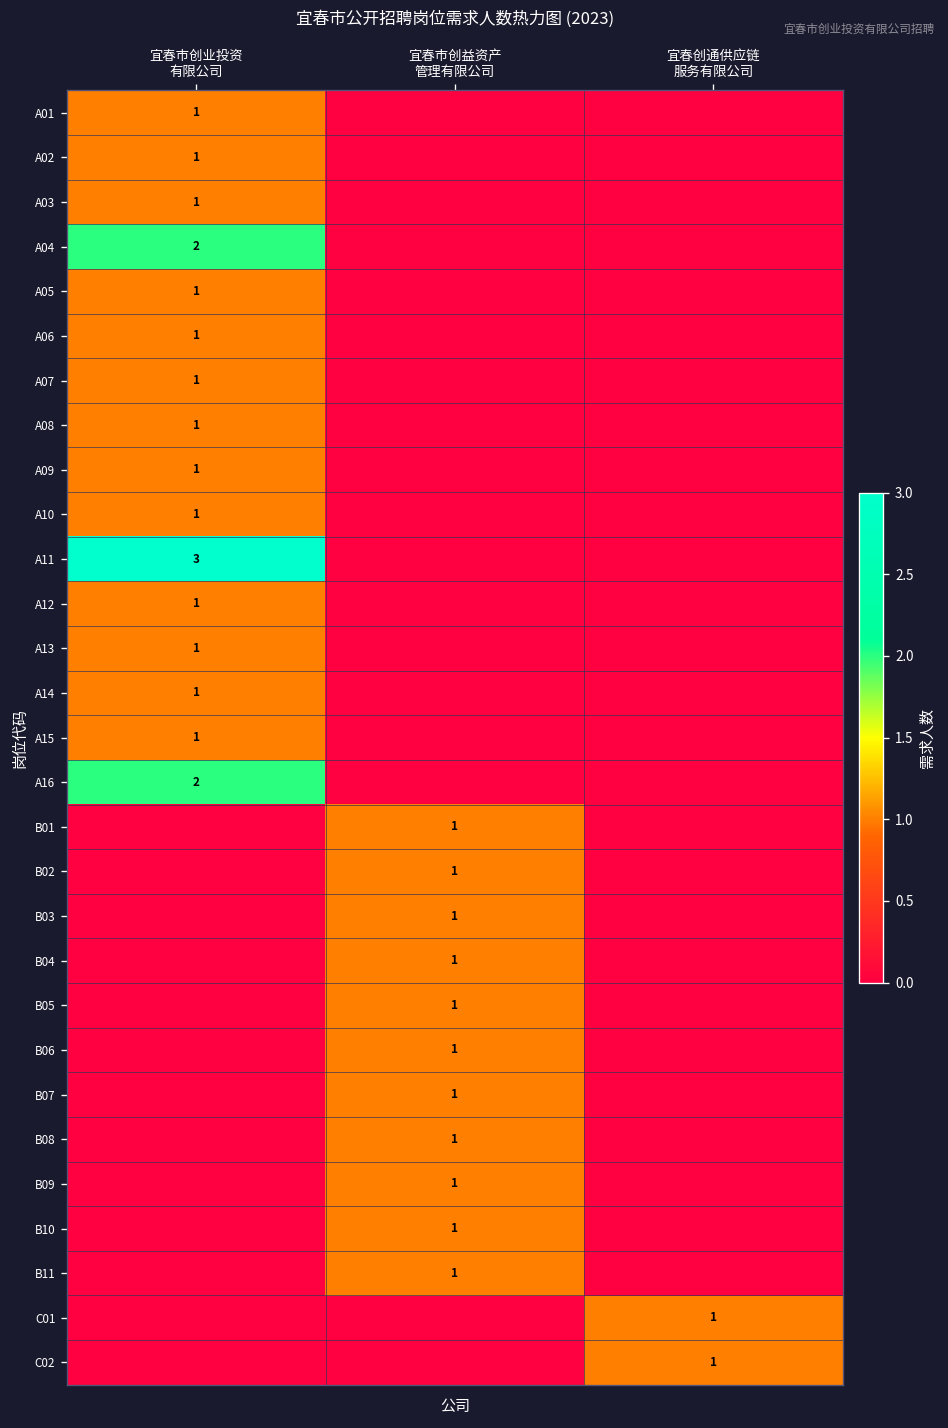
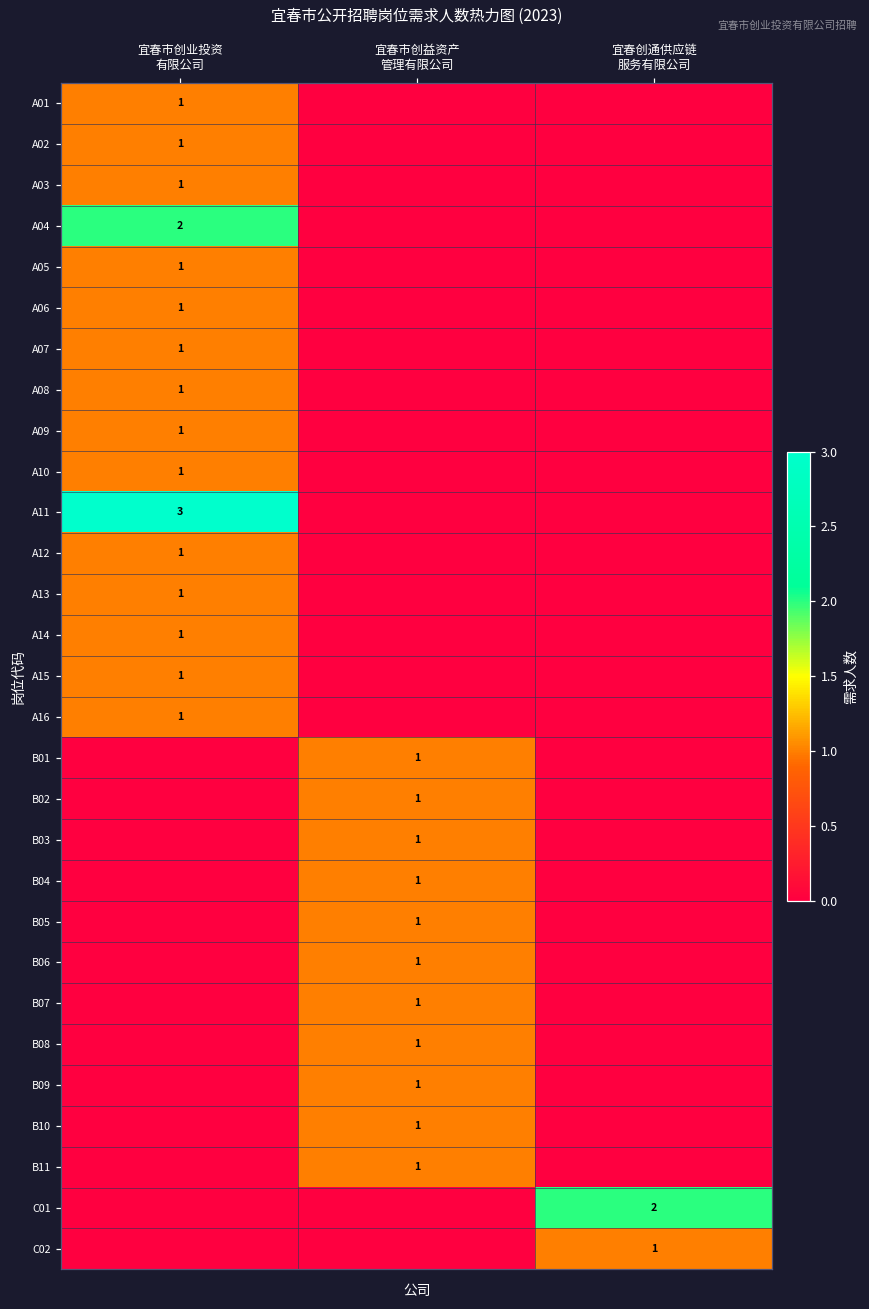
  {
    "A01": {
      "宜春市创业投资 有限公司": 1
    },
    "A02": {
      "宜春市创业投资 有限公司": 1
    },
    "A03": {
      "宜春市创业投资 有限公司": 1
    },
    "A04": {
      "宜春市创业投资 有限公司": 2
    },
    "A05": {
      "宜春市创业投资 有限公司": 1
    },
    "A06": {
      "宜春市创业投资 有限公司": 1
    },
    "A07": {
      "宜春市创业投资 有限公司": 1
    },
    "A08": {
      "宜春市创业投资 有限公司": 1
    },
    "A09": {
      "宜春市创业投资 有限公司": 1
    },
    "A10": {
      "宜春市创业投资 有限公司": 1
    },
    "A11": {
      "宜春市创业投资 有限公司": 3
    },
    "A12": {
      "宜春市创业投资 有限公司": 1
    },
    "A13": {
      "宜春市创业投资 有限公司": 1
    },
    "A14": {
      "宜春市创业投资 有限公司": 1
    },
    "A15": {
      "宜春市创业投资 有限公司": 1
    },
    "A16": {
-     "宜春市创业投资 有限公司": 2
+     "宜春市创业投资 有限公司": 1
    },
    "B01": {
      "宜春市创益资产 管理有限公司": 1
    },
    "B02": {
      "宜春市创益资产 管理有限公司": 1
    },
    "B03": {
      "宜春市创益资产 管理有限公司": 1
    },
    "B04": {
      "宜春市创益资产 管理有限公司": 1
    },
    "B05": {
      "宜春市创益资产 管理有限公司": 1
    },
    "B06": {
      "宜春市创益资产 管理有限公司": 1
    },
    "B07": {
      "宜春市创益资产 管理有限公司": 1
    },
    "B08": {
      "宜春市创益资产 管理有限公司": 1
    },
    "B09": {
      "宜春市创益资产 管理有限公司": 1
    },
    "B10": {
      "宜春市创益资产 管理有限公司": 1
    },
    "B11": {
      "宜春市创益资产 管理有限公司": 1
    },
    "C01": {
-     "宜春创通供应链 服务有限公司": 1
+     "宜春创通供应链 服务有限公司": 2
    },
    "C02": {
      "宜春创通供应链 服务有限公司": 1
    }
  }
